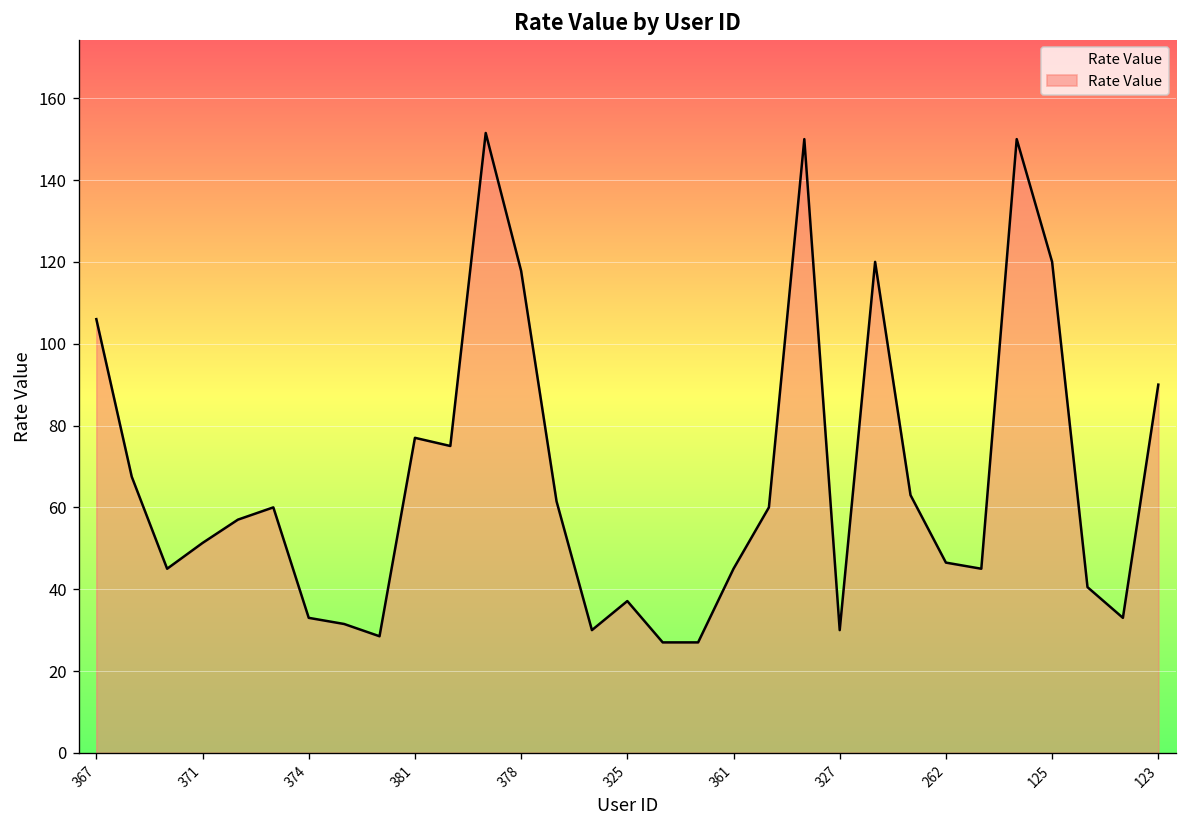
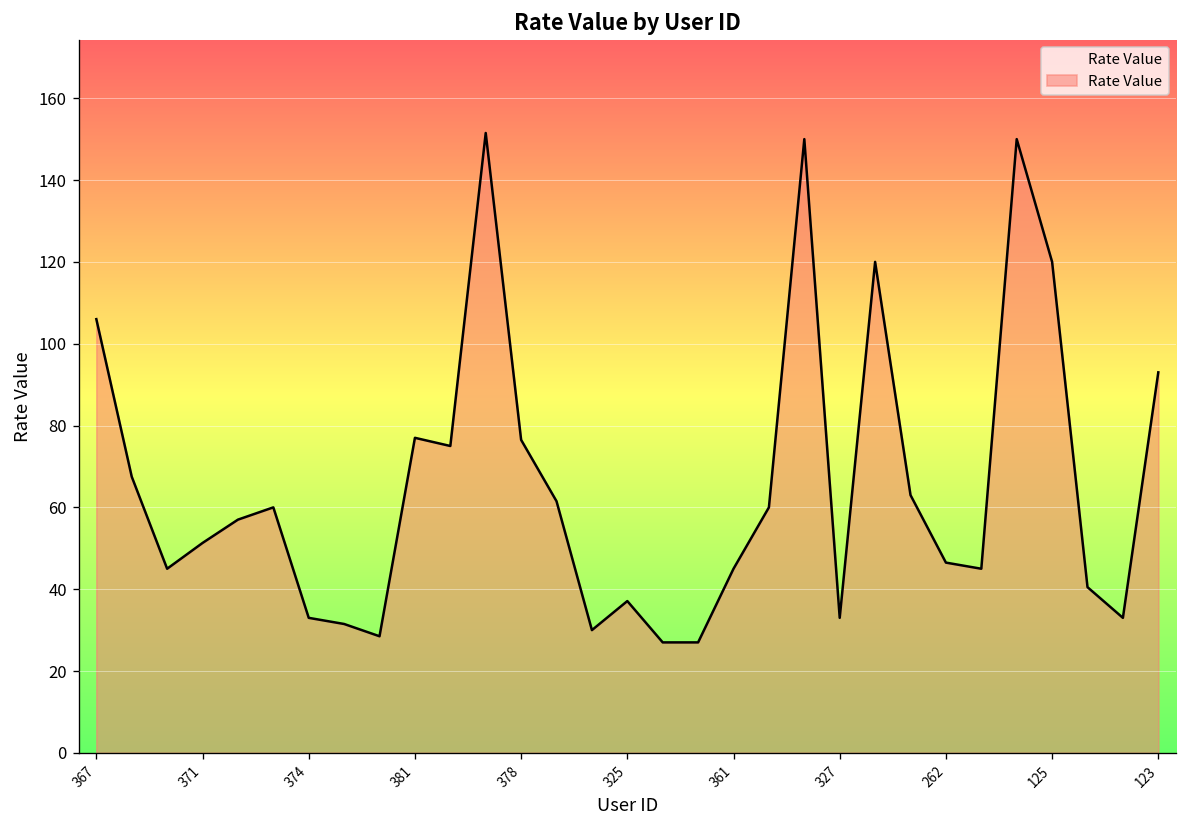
  {
    "367": 106,
    "371": 51,
    "374": 33,
    "381": 77,
-   "378": 118,
+   "378": 77,
    "325": 37,
    "361": 45,
-   "327": 30,
+   "327": 33,
    "262": 47,
    "125": 120,
-   "123": 90
+   "123": 93
  }
